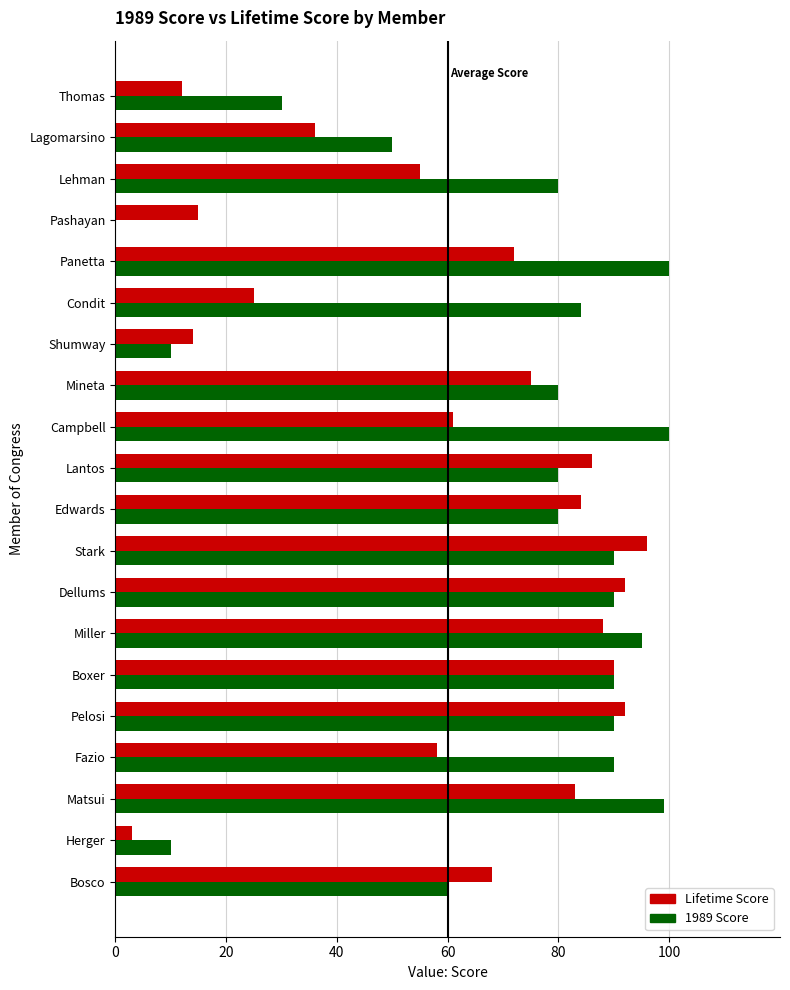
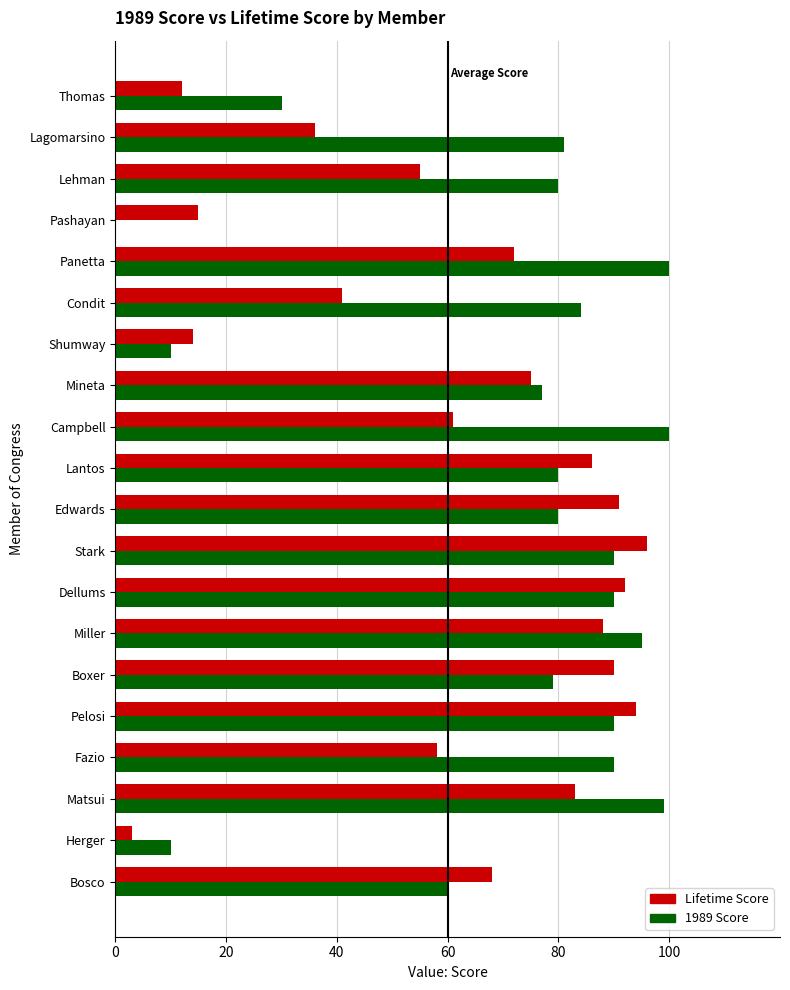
  {
    "Lifetime Score": {
      "Thomas": 12,
      "Lagomarsino": 36,
      "Lehman": 55,
      "Pashayan": 15,
      "Panetta": 72,
-     "Condit": 25,
+     "Condit": 41,
      "Shumway": 14,
      "Mineta": 75,
      "Campbell": 61,
      "Lantos": 86,
-     "Edwards": 84,
+     "Edwards": 91,
      "Stark": 96,
      "Dellums": 92,
      "Miller": 88,
      "Boxer": 90,
-     "Pelosi": 92,
+     "Pelosi": 94,
      "Fazio": 58,
      "Matsui": 83,
      "Herger": 3,
      "Bosco": 68
    },
    "1989 Score": {
      "Thomas": 30,
-     "Lagomarsino": 50,
+     "Lagomarsino": 81,
      "Lehman": 80,
      "Pashayan": 0,
      "Panetta": 100,
      "Condit": 84,
      "Shumway": 10,
-     "Mineta": 80,
+     "Mineta": 77,
      "Campbell": 100,
      "Lantos": 80,
      "Edwards": 80,
      "Stark": 90,
      "Dellums": 90,
      "Miller": 95,
-     "Boxer": 90,
+     "Boxer": 79,
      "Pelosi": 90,
      "Fazio": 90,
      "Matsui": 99,
      "Herger": 10,
      "Bosco": 60
    }
  }
